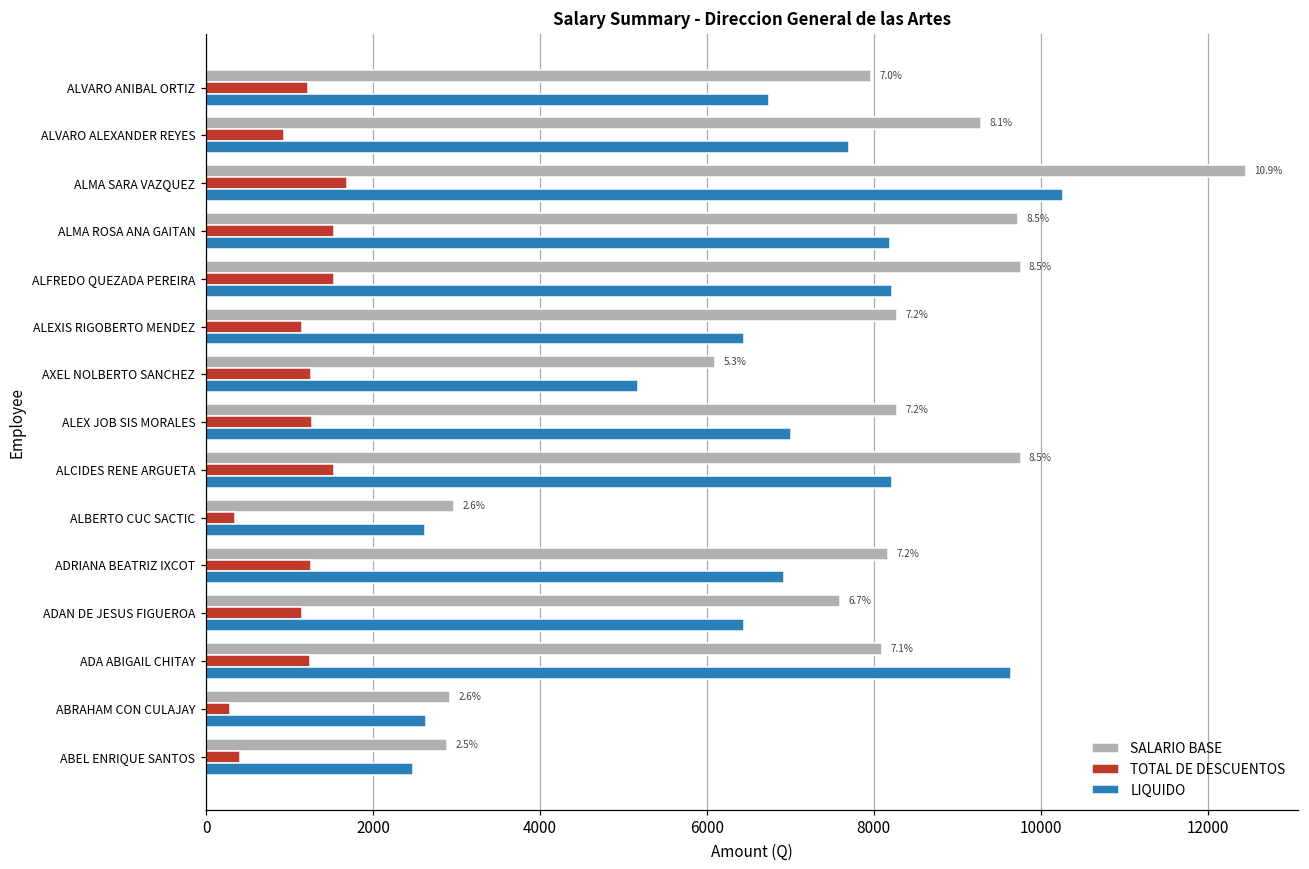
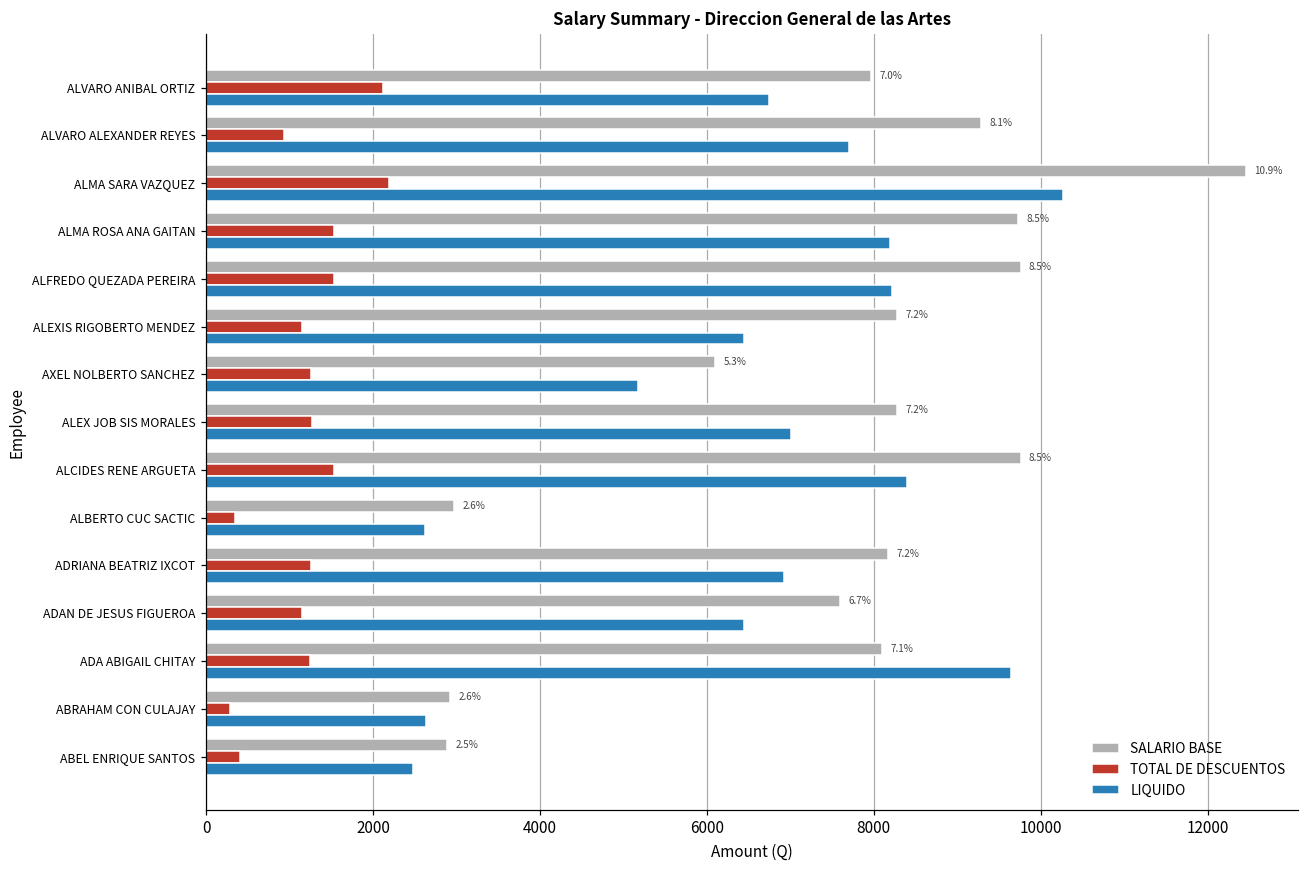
  {
    "TOTAL DE DESCUENTOS": {
-     "ALVARO ANIBAL ORTIZ": 1200,
+     "ALVARO ANIBAL ORTIZ": 2100,
      "ALVARO ALEXANDER REYES": 900,
-     "ALMA SARA VAZQUEZ": 1700,
+     "ALMA SARA VAZQUEZ": 2200,
      "ALMA ROSA ANA GAITAN": 1500,
      "ALFREDO QUEZADA PEREIRA": 1500,
      "ALEXIS RIGOBERTO MENDEZ": 1200,
      "AXEL NOLBERTO SANCHEZ": 1300,
      "ALEX JOB SIS MORALES": 1300,
      "ALCIDES RENE ARGUETA": 1500,
      "ALBERTO CUC SACTIC": 400,
      "ADRIANA BEATRIZ IXCOT": 1300,
      "ADAN DE JESUS FIGUEROA": 1200,
      "ADA ABIGAIL CHITAY": 1200,
      "ABRAHAM CON CULAJAY": 300,
      "ABEL ENRIQUE SANTOS": 400
    },
    "LIQUIDO": {
      "ALVARO ANIBAL ORTIZ": 6800,
      "ALVARO ALEXANDER REYES": 7700,
      "ALMA SARA VAZQUEZ": 10300,
      "ALMA ROSA ANA GAITAN": 8200,
      "ALFREDO QUEZADA PEREIRA": 8200,
      "ALEXIS RIGOBERTO MENDEZ": 6400,
      "AXEL NOLBERTO SANCHEZ": 5200,
      "ALEX JOB SIS MORALES": 7000,
-     "ALCIDES RENE ARGUETA": 8200,
+     "ALCIDES RENE ARGUETA": 8400,
      "ALBERTO CUC SACTIC": 2600,
      "ADRIANA BEATRIZ IXCOT": 6900,
      "ADAN DE JESUS FIGUEROA": 6400,
      "ADA ABIGAIL CHITAY": 9600,
      "ABRAHAM CON CULAJAY": 2600,
      "ABEL ENRIQUE SANTOS": 2500
    }
  }
